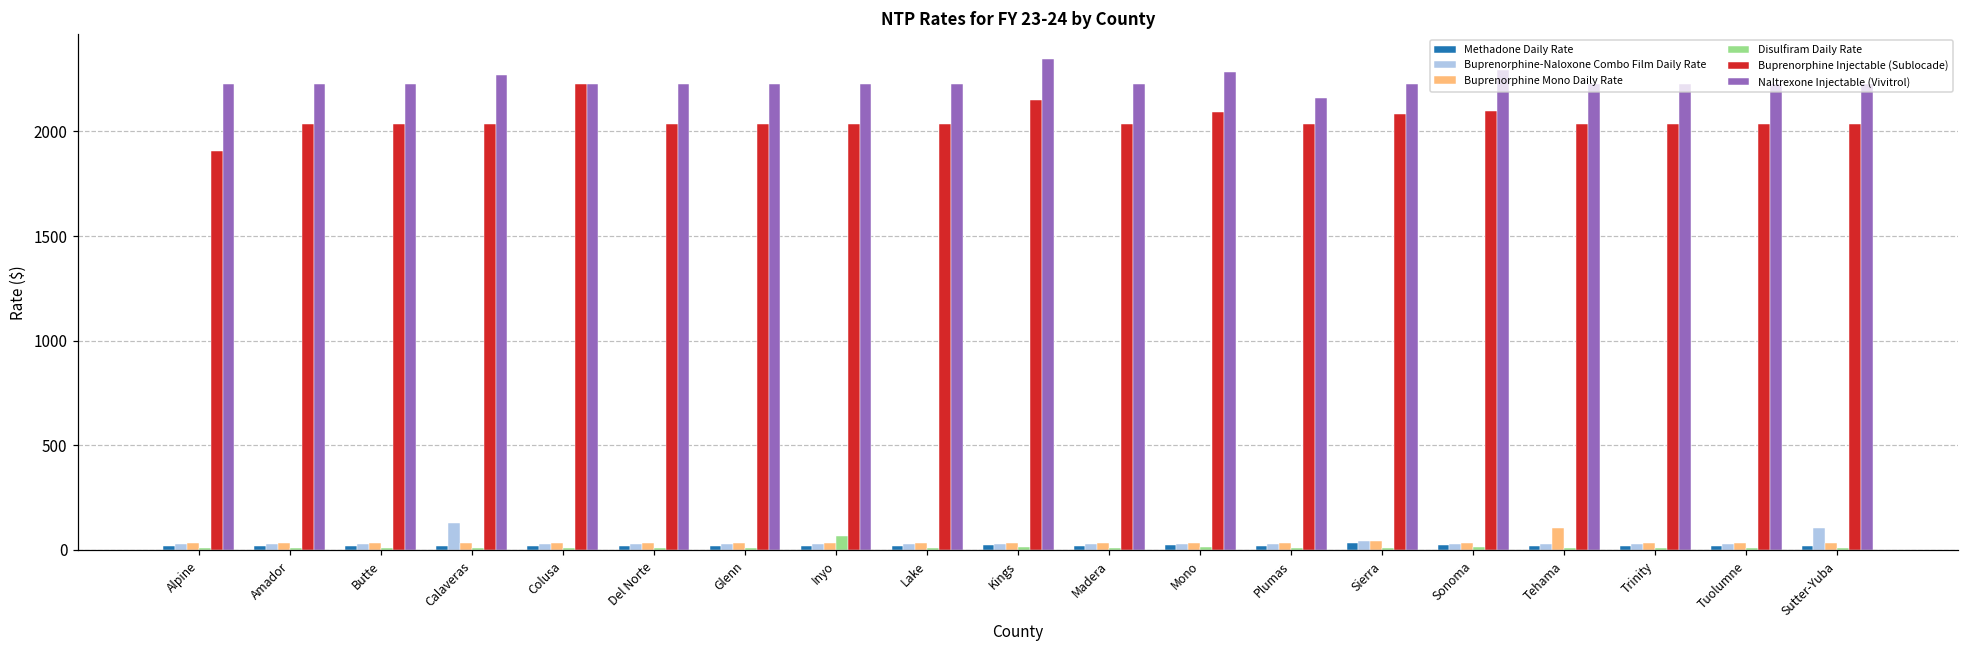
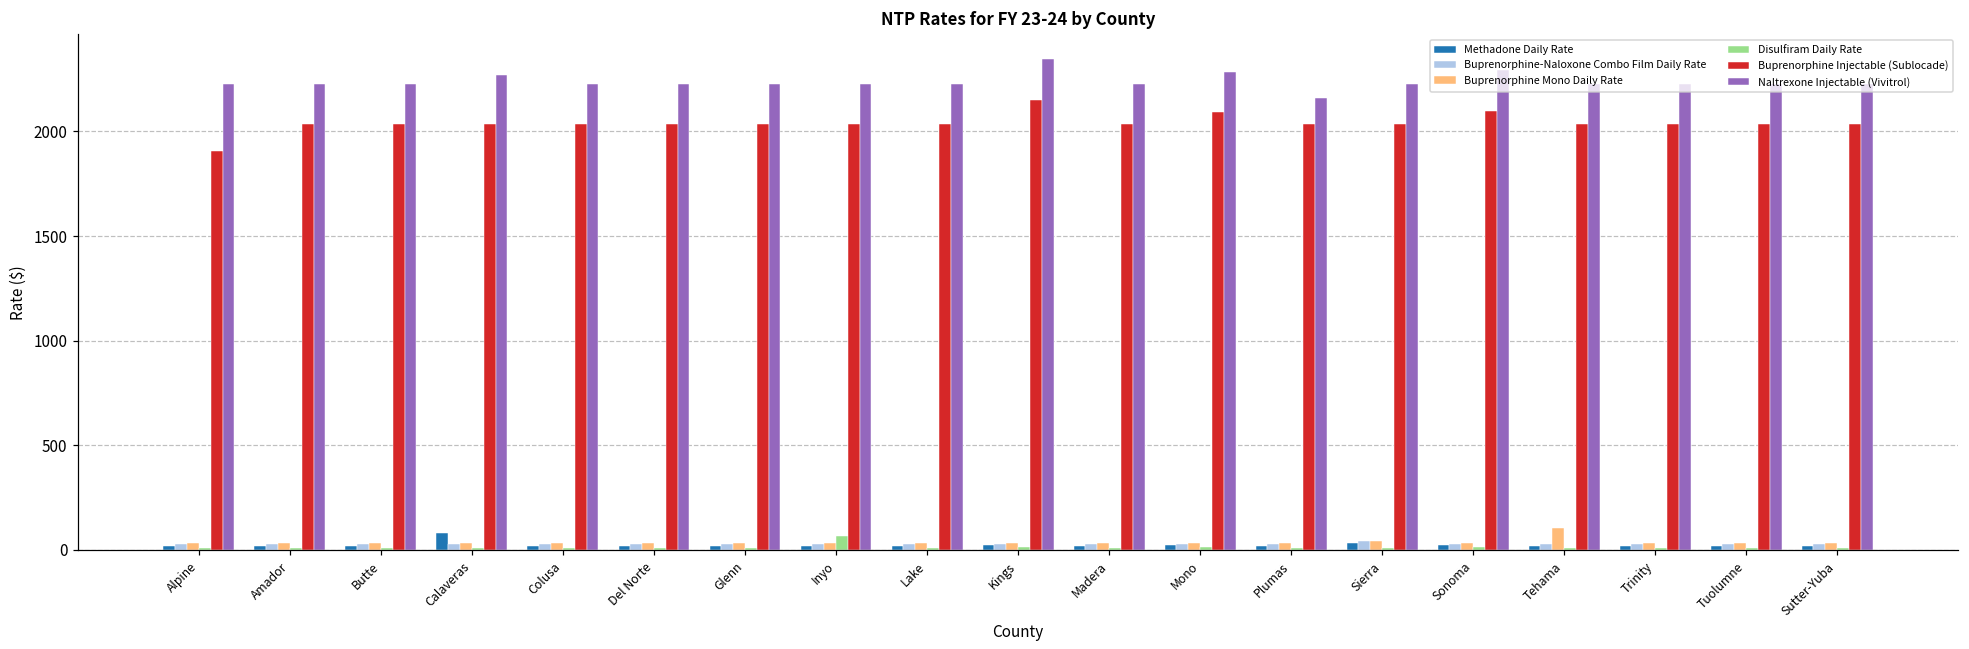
  {
    "Methadone Daily Rate": {
      "Alpine": 20,
      "Amador": 20,
      "Butte": 20,
-     "Calaveras": 20,
+     "Calaveras": 80,
      "Colusa": 20,
      "Del Norte": 20,
      "Glenn": 20,
      "Inyo": 20,
      "Lake": 20,
      "Kings": 20,
      "Madera": 20,
      "Mono": 20,
      "Plumas": 20,
      "Sierra": 30,
      "Sonoma": 20,
      "Tehama": 20,
      "Trinity": 20,
      "Tuolumne": 20,
      "Sutter-Yuba": 20
    },
    "Buprenorphine-Naloxone Combo Film Daily Rate": {
      "Alpine": 30,
      "Amador": 30,
      "Butte": 30,
-     "Calaveras": 130,
+     "Calaveras": 30,
      "Colusa": 30,
      "Del Norte": 30,
      "Glenn": 30,
      "Inyo": 30,
      "Lake": 30,
      "Kings": 30,
      "Madera": 30,
      "Mono": 30,
      "Plumas": 30,
      "Sierra": 40,
      "Sonoma": 30,
      "Tehama": 30,
      "Trinity": 30,
      "Tuolumne": 30,
-     "Sutter-Yuba": 110
+     "Sutter-Yuba": 30
    },
    "Buprenorphine Mono Daily Rate": {
      "Alpine": 30,
      "Amador": 30,
      "Butte": 30,
      "Calaveras": 30,
      "Colusa": 30,
      "Del Norte": 30,
      "Glenn": 30,
      "Inyo": 30,
      "Lake": 30,
      "Kings": 30,
      "Madera": 30,
      "Mono": 30,
      "Plumas": 30,
      "Sierra": 40,
      "Sonoma": 30,
      "Tehama": 110,
      "Trinity": 30,
      "Tuolumne": 30,
      "Sutter-Yuba": 30
    },
    "Disulfiram Daily Rate": {
      "Inyo": 70
    },
    "Buprenorphine Injectable (Sublocade)": {
      "Alpine": 1910,
      "Amador": 2040,
      "Butte": 2040,
      "Calaveras": 2040,
-     "Colusa": 2230,
+     "Colusa": 2040,
      "Del Norte": 2040,
      "Glenn": 2040,
      "Inyo": 2040,
      "Lake": 2040,
      "Kings": 2150,
      "Madera": 2040,
      "Mono": 2090,
      "Plumas": 2040,
-     "Sierra": 2080,
+     "Sierra": 2040,
      "Sonoma": 2100,
      "Tehama": 2040,
      "Trinity": 2040,
      "Tuolumne": 2040,
      "Sutter-Yuba": 2040
    },
    "Naltrexone Injectable (Vivitrol)": {
      "Alpine": 2220,
      "Amador": 2220,
      "Butte": 2220,
      "Calaveras": 2270,
      "Colusa": 2220,
      "Del Norte": 2220,
      "Glenn": 2220,
      "Inyo": 2220,
      "Lake": 2220,
      "Kings": 2350,
      "Madera": 2220,
      "Mono": 2290,
      "Plumas": 2160,
      "Sierra": 2220
    }
  }
